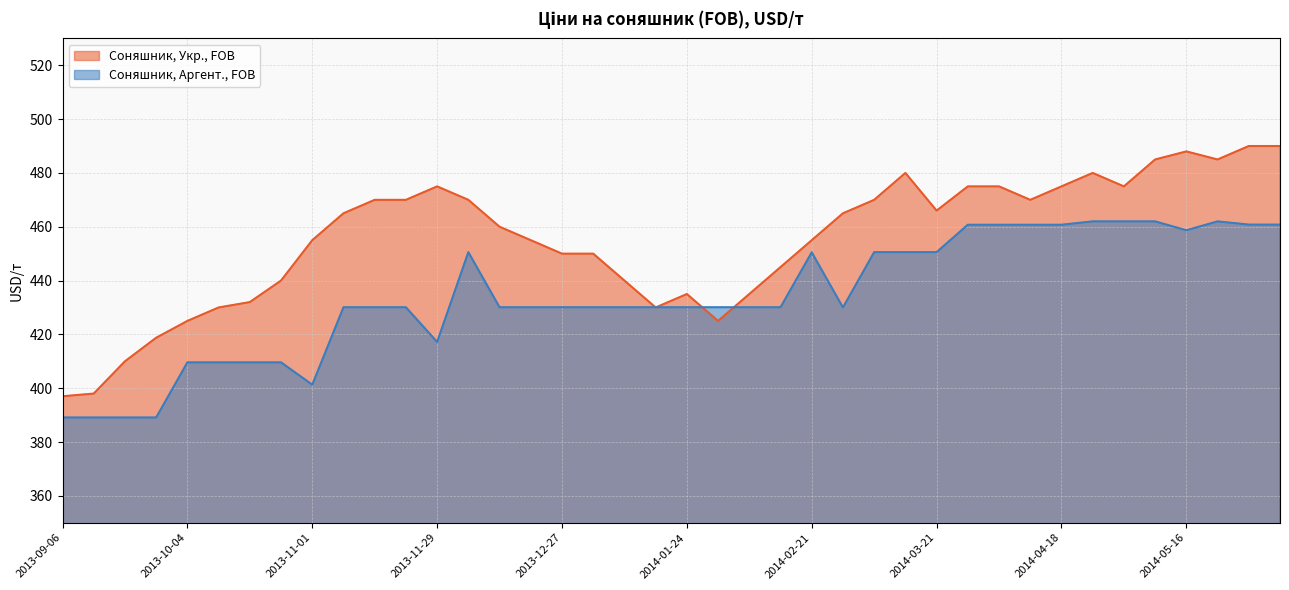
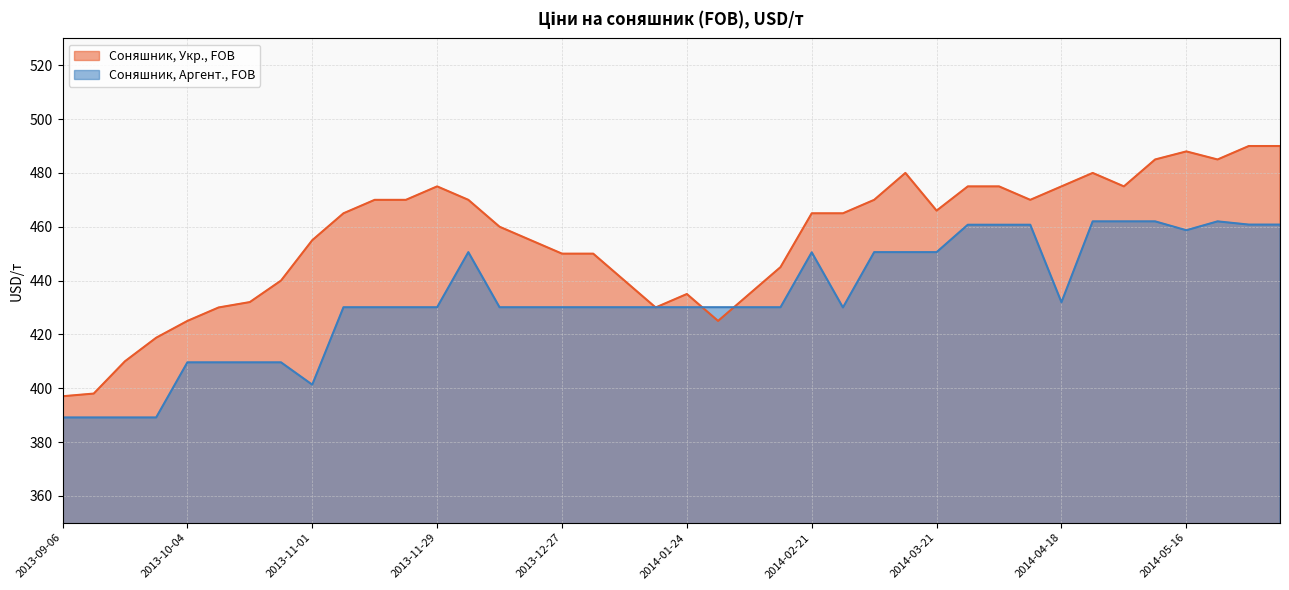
  {
    "Соняшник, Укр., FOB": {
      "2013-09-06": 397,
      "2013-10-04": 425,
      "2013-11-01": 455,
      "2013-11-29": 475,
      "2013-12-27": 450,
      "2014-01-24": 435,
-     "2014-02-21": 455,
+     "2014-02-21": 465,
      "2014-03-21": 466,
      "2014-04-18": 475,
      "2014-05-16": 488
    },
    "Соняшник, Аргент., FOB": {
      "2013-09-06": 389,
      "2013-10-04": 410,
      "2013-11-01": 401,
-     "2013-11-29": 417,
+     "2013-11-29": 430,
      "2013-12-27": 430,
      "2014-01-24": 430,
      "2014-02-21": 451,
      "2014-03-21": 451,
-     "2014-04-18": 461,
+     "2014-04-18": 432,
      "2014-05-16": 459
    }
  }
